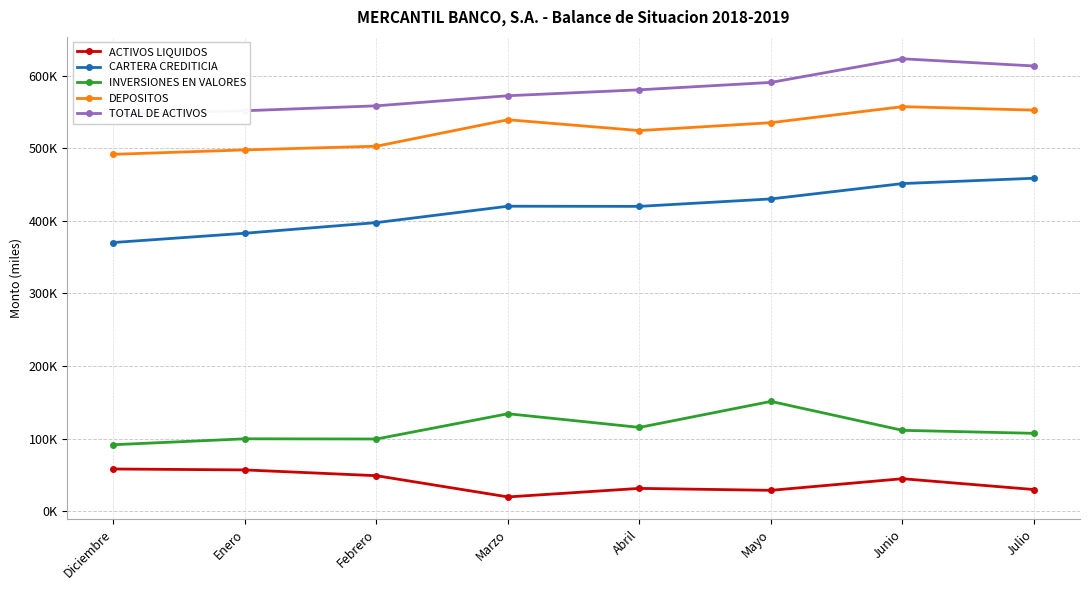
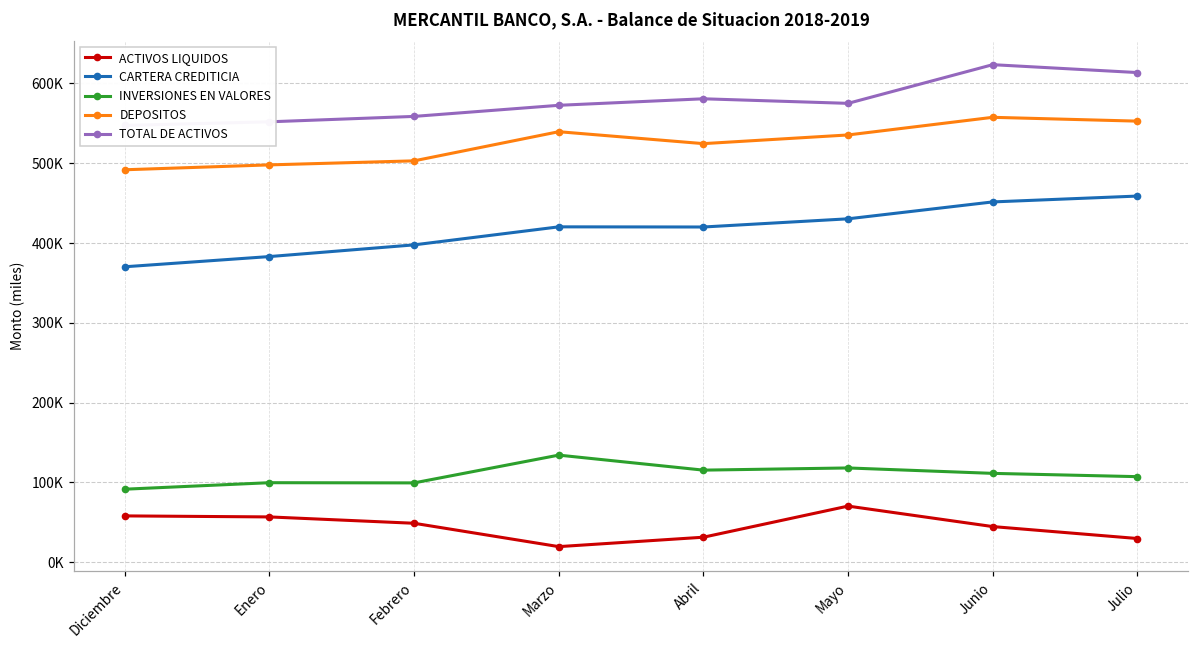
  {
    "ACTIVOS LIQUIDOS": {
      "Diciembre": 60000,
      "Enero": 60000,
      "Febrero": 50000,
      "Marzo": 20000,
      "Abril": 30000,
-     "Mayo": 30000,
+     "Mayo": 70000,
      "Junio": 40000,
      "Julio": 30000
    },
    "CARTERA CREDITICIA": {
      "Diciembre": 370000,
      "Enero": 380000,
      "Febrero": 400000,
      "Marzo": 420000,
      "Abril": 420000,
      "Mayo": 430000,
      "Junio": 450000,
      "Julio": 460000
    },
    "INVERSIONES EN VALORES": {
      "Diciembre": 90000,
      "Enero": 100000,
      "Febrero": 100000,
      "Marzo": 130000,
      "Abril": 120000,
-     "Mayo": 150000,
+     "Mayo": 120000,
      "Junio": 110000,
      "Julio": 110000
    },
    "DEPOSITOS": {
      "Diciembre": 490000,
      "Enero": 500000,
      "Febrero": 500000,
      "Marzo": 540000,
      "Abril": 520000,
      "Mayo": 540000,
      "Junio": 560000,
      "Julio": 550000
    },
    "TOTAL DE ACTIVOS": {
      "Febrero": 560000,
      "Marzo": 570000,
      "Abril": 580000,
-     "Mayo": 590000,
+     "Mayo": 570000,
      "Junio": 620000,
      "Julio": 610000
    }
  }
